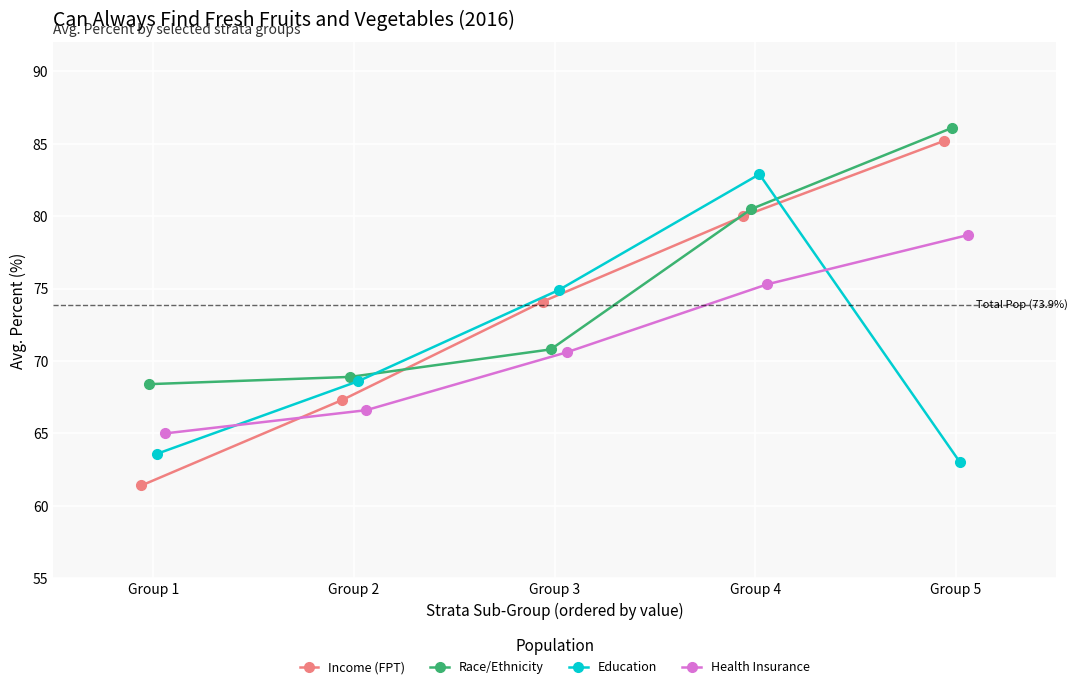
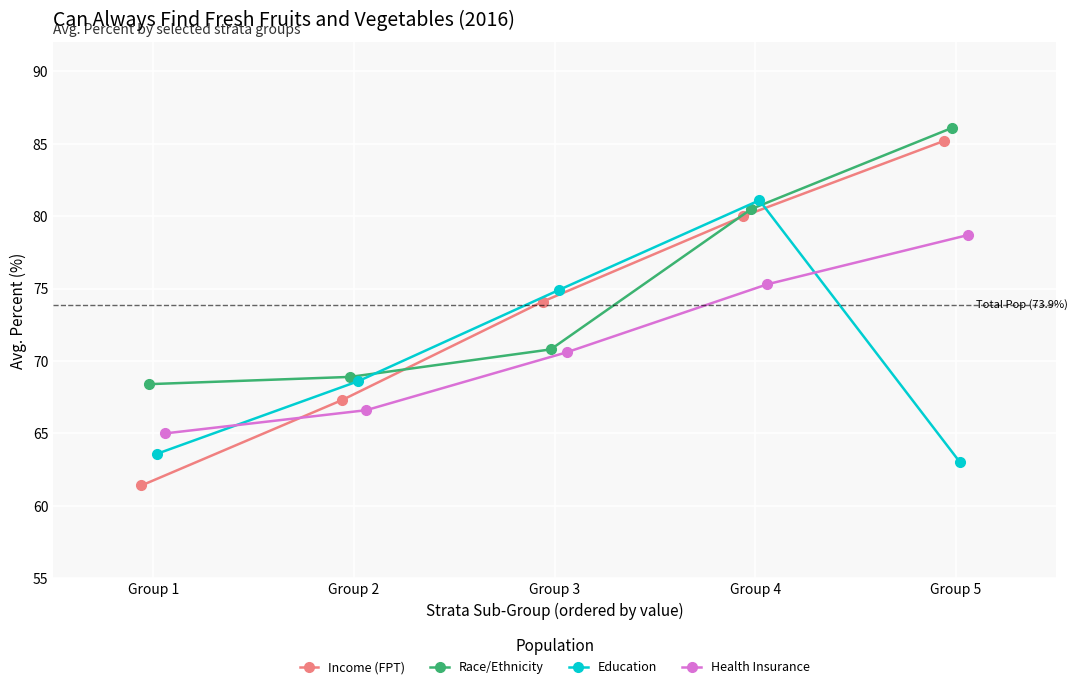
  {
    "Race/Ethnicity": {
      "Group 5": 86.1
    },
    "Education": {
-     "Group 4": 82.9,
+     "Group 4": 81.1,
      "Group 5": 63.0
    }
  }
